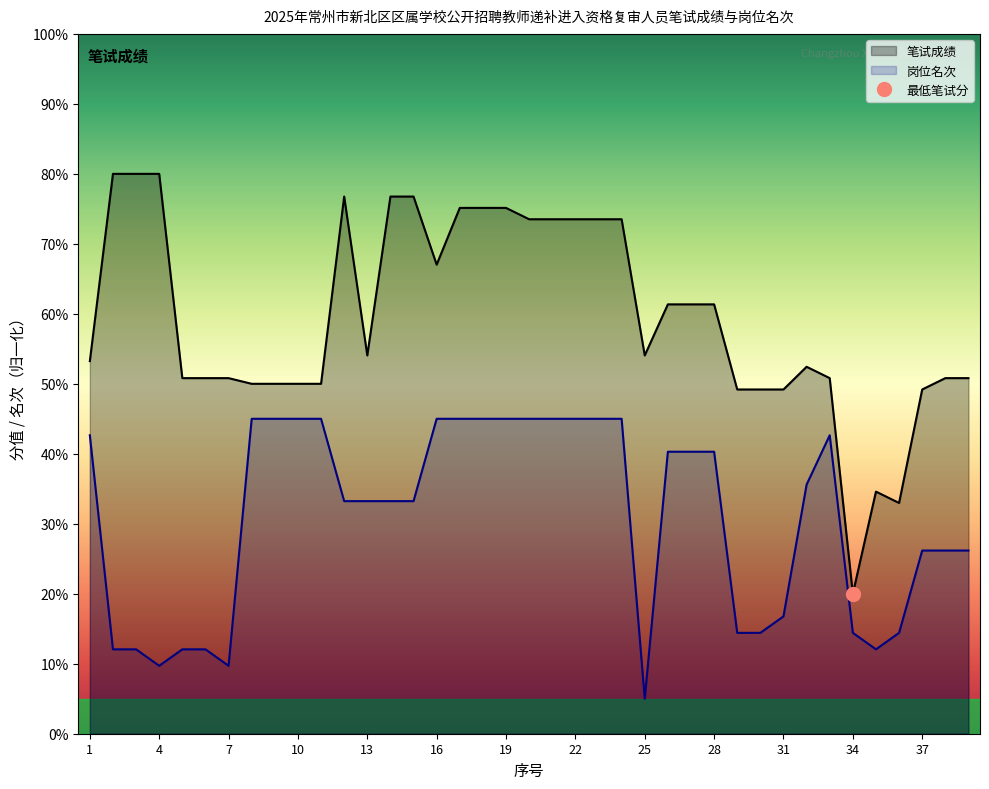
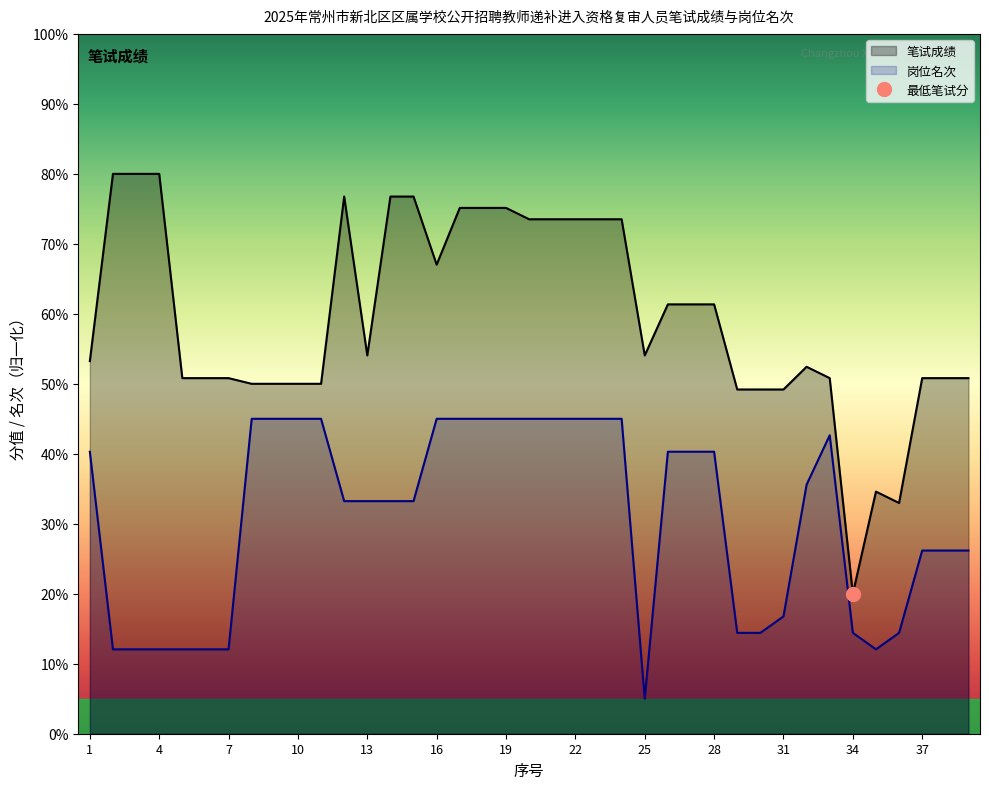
  {
    "笔试成绩": {
      "1": "53%",
      "4": "80%",
      "7": "51%",
      "10": "50%",
      "13": "54%",
      "16": "67%",
      "19": "75%",
      "22": "74%",
      "25": "54%",
      "28": "61%",
      "31": "49%",
-     "37": "49%"
+     "37": "51%"
    },
    "岗位名次": {
-     "1": "43%",
-     "4": "10%",
-     "7": "10%",
+     "1": "40%",
+     "4": "12%",
+     "7": "12%",
      "10": "45%",
      "13": "33%",
      "16": "45%",
      "19": "45%",
      "22": "45%",
      "28": "40%",
      "31": "17%",
      "34": "14%",
      "37": "26%"
    }
  }
